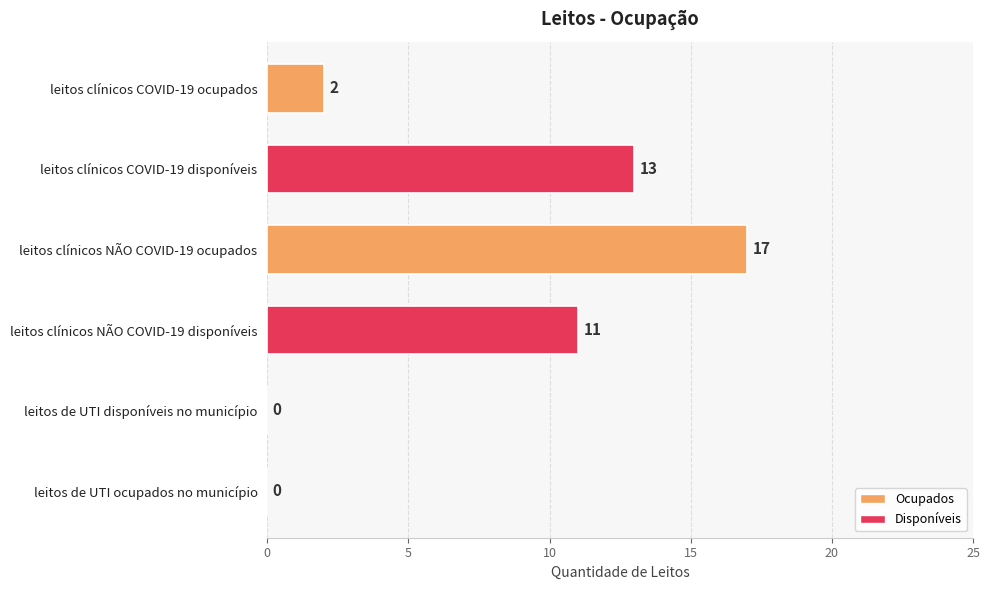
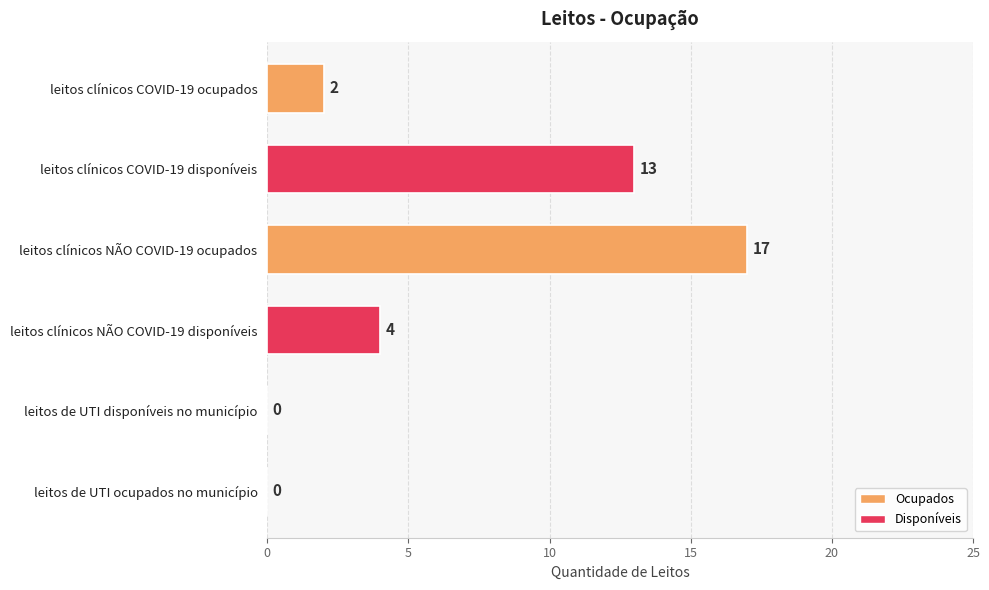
  {
    "leitos clínicos COVID-19 ocupados": 2,
    "leitos clínicos COVID-19 disponíveis": 13,
    "leitos clínicos NÃO COVID-19 ocupados": 17,
-   "leitos clínicos NÃO COVID-19 disponíveis": 11,
+   "leitos clínicos NÃO COVID-19 disponíveis": 4,
    "leitos de UTI disponíveis no município": 0,
    "leitos de UTI ocupados no município": 0
  }
